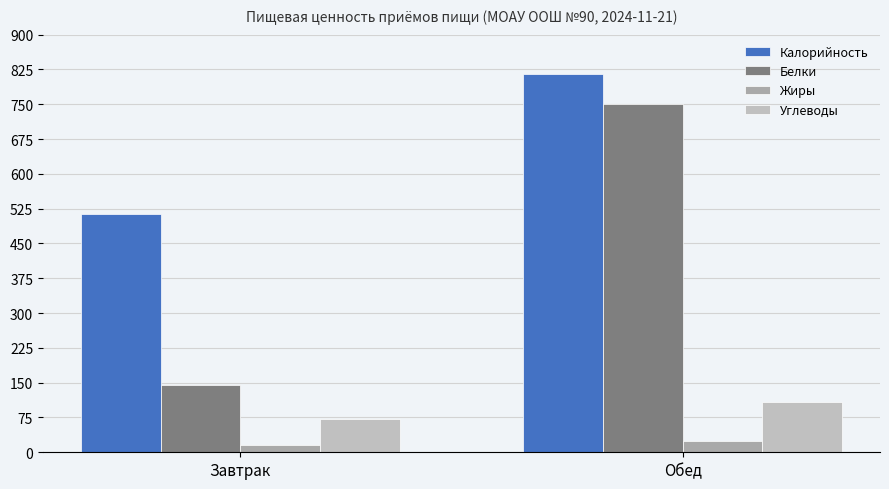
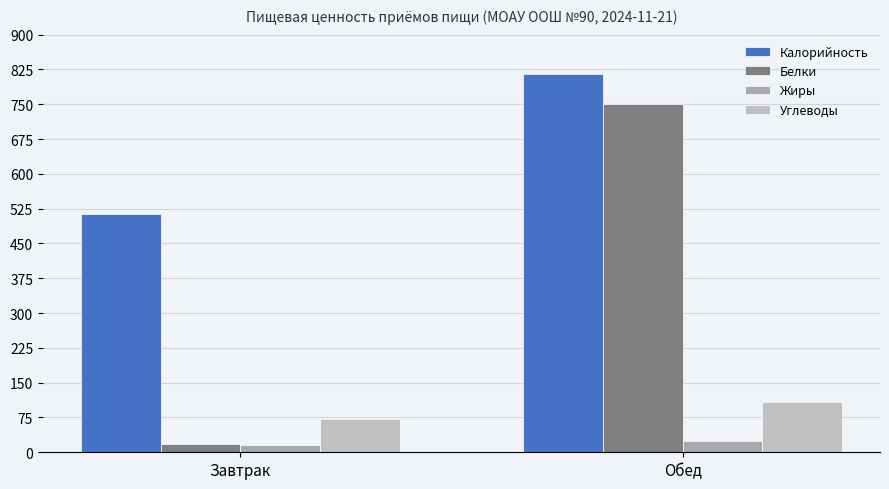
  {
    "Калорийность": {
      "Завтрак": 510,
      "Обед": 820
    },
    "Белки": {
-     "Завтрак": 150,
+     "Завтрак": 20,
      "Обед": 750
    }
  }
